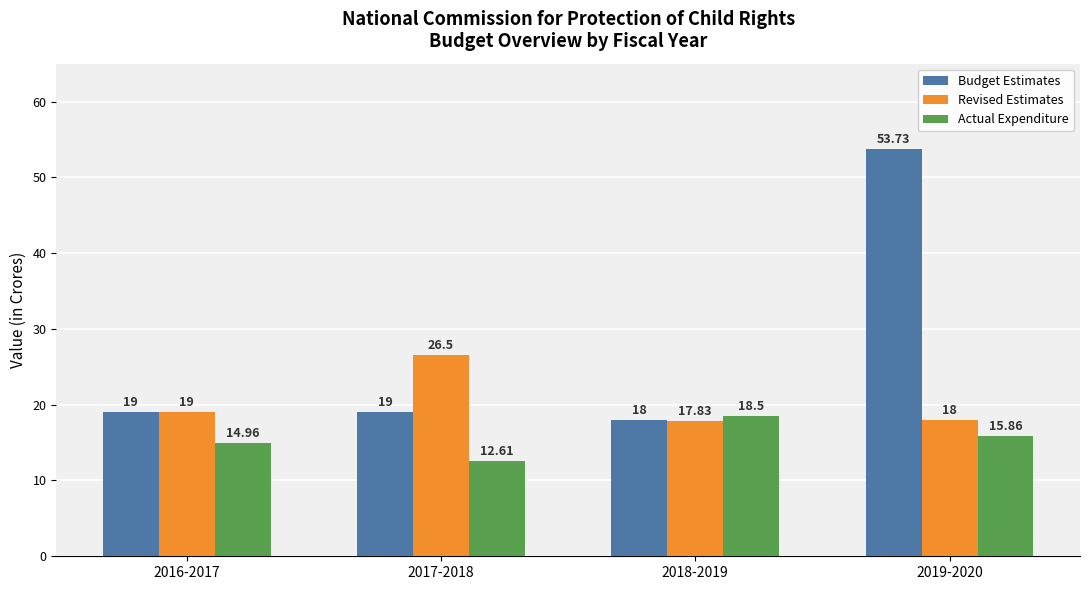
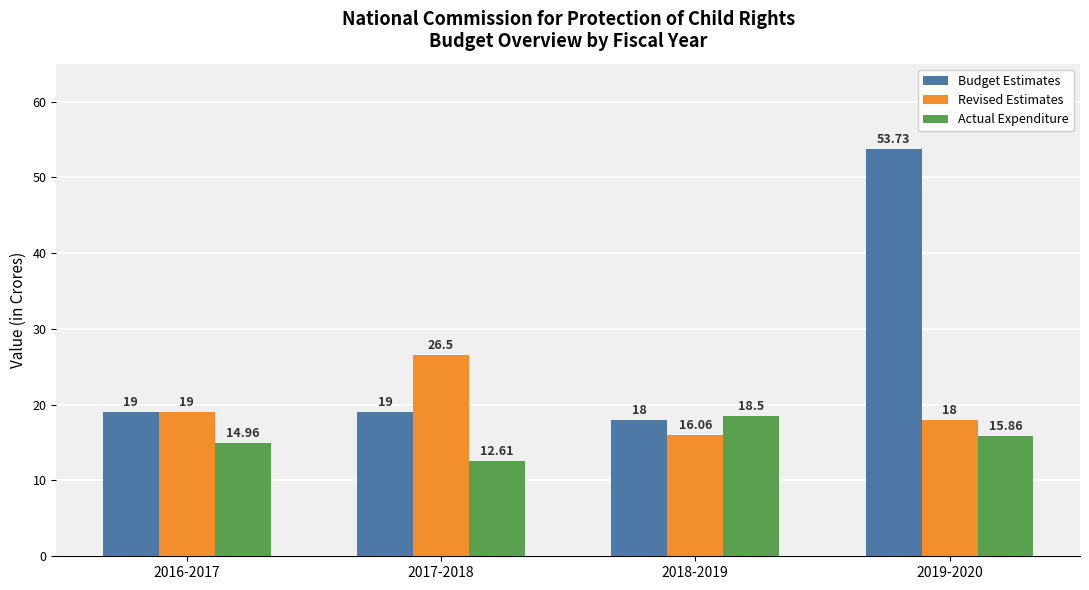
  {
    "Budget Estimates": {
      "2016-2017": 19,
      "2017-2018": 19,
      "2018-2019": 18,
      "2019-2020": 53.73
    },
    "Revised Estimates": {
      "2016-2017": 19,
      "2017-2018": 26.5,
-     "2018-2019": 17.83,
+     "2018-2019": 16.06,
      "2019-2020": 18
    },
    "Actual Expenditure": {
      "2016-2017": 14.96,
      "2017-2018": 12.61,
      "2018-2019": 18.5,
      "2019-2020": 15.86
    }
  }
